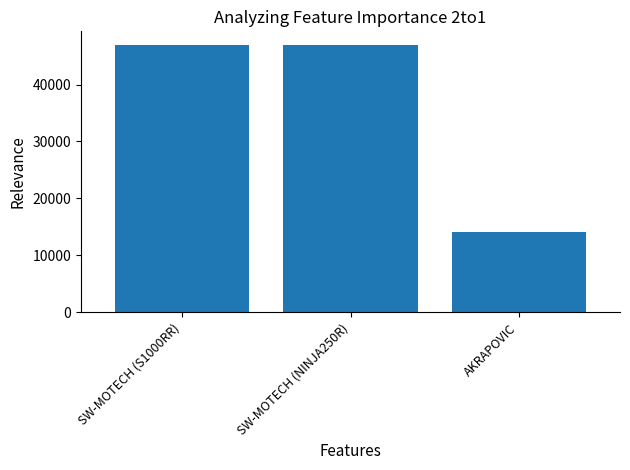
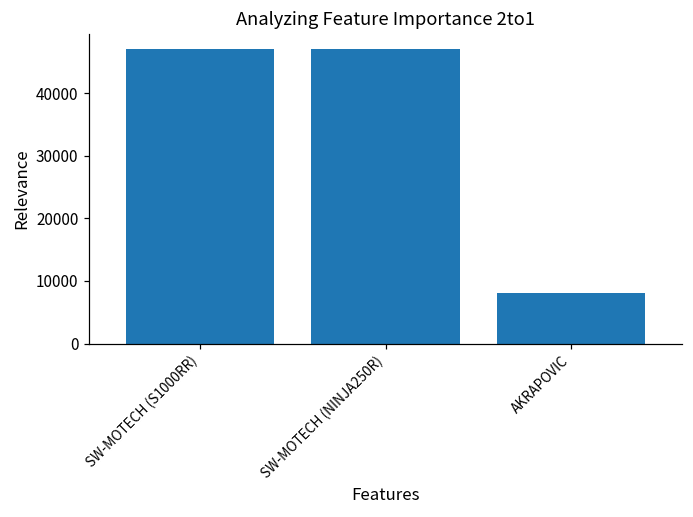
  {
    "SW-MOTECH (S1000RR)": 47000,
    "SW-MOTECH (NINJA250R)": 47000,
-   "AKRAPOVIC": 14000
+   "AKRAPOVIC": 8000
  }
